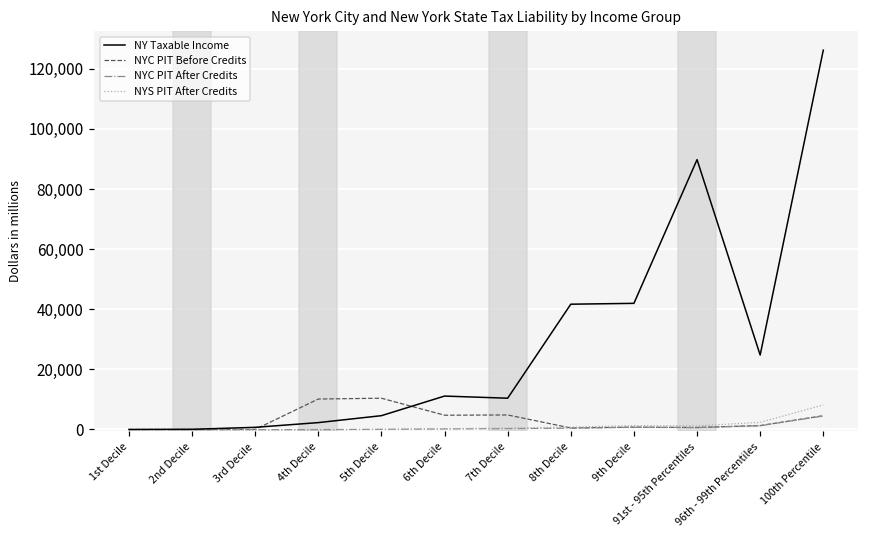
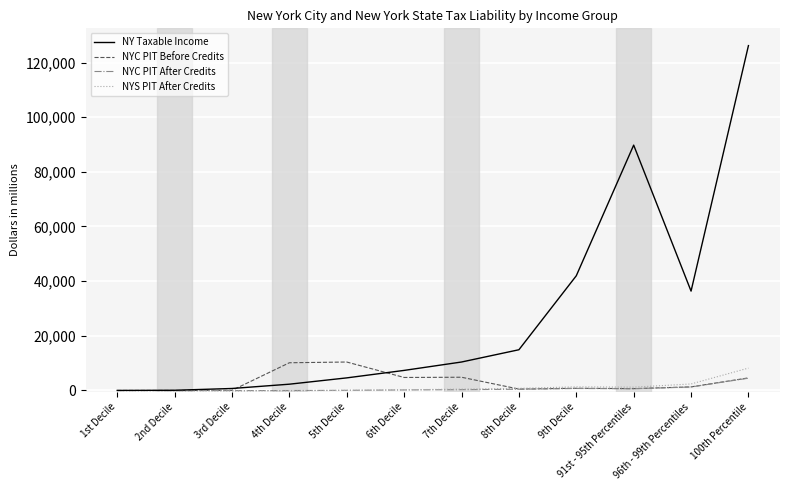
  {
    "NY Taxable Income": {
      "4th Decile": "2,000",
      "5th Decile": "5,000",
-     "6th Decile": "11,000",
+     "6th Decile": "7,000",
      "7th Decile": "10,000",
-     "8th Decile": "42,000",
+     "8th Decile": "15,000",
      "9th Decile": "42,000",
      "91st - 95th Percentiles": "90,000",
-     "96th - 99th Percentiles": "25,000",
+     "96th - 99th Percentiles": "36,000",
      "100th Percentile": "126,000"
    },
    "NYC PIT Before Credits": {
      "4th Decile": "10,000",
      "5th Decile": "10,000",
      "6th Decile": "5,000",
      "7th Decile": "5,000"
    }
  }
